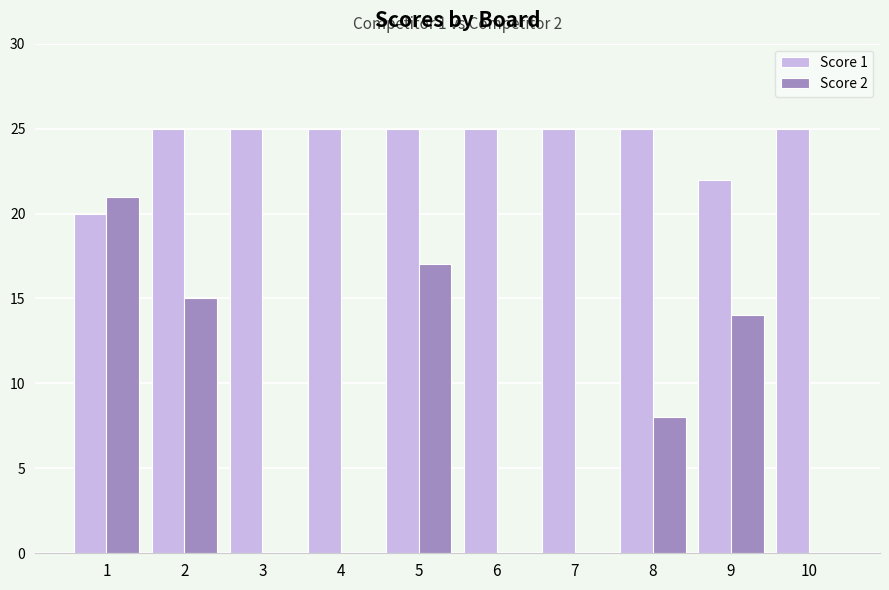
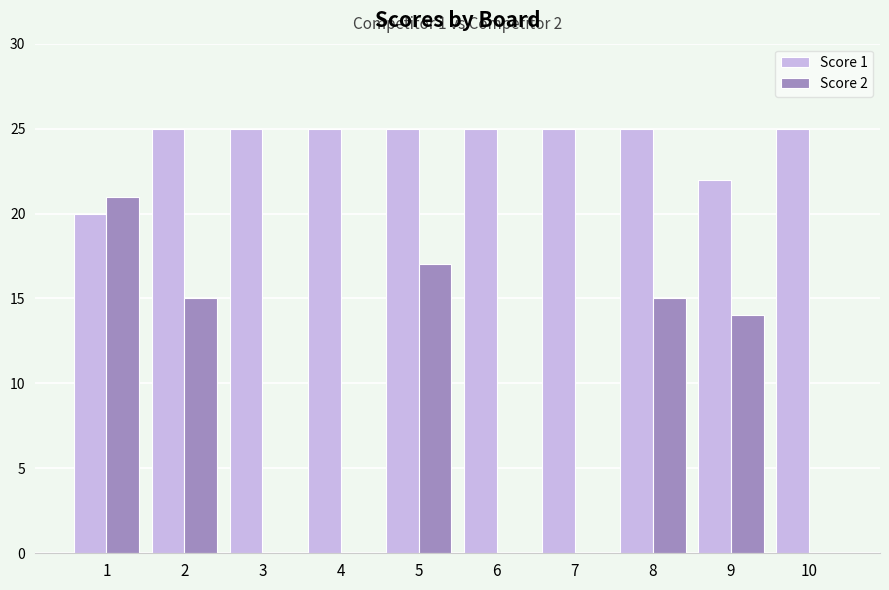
  {
    "Score 1": {
      "1": 20,
      "2": 25,
      "3": 25,
      "4": 25,
      "5": 25,
      "6": 25,
      "7": 25,
      "8": 25,
      "9": 22,
      "10": 25
    },
    "Score 2": {
      "1": 21,
      "2": 15,
      "3": 0,
      "4": 0,
      "5": 17,
      "6": 0,
      "7": 0,
-     "8": 8,
+     "8": 15,
      "9": 14,
      "10": 0
    }
  }
